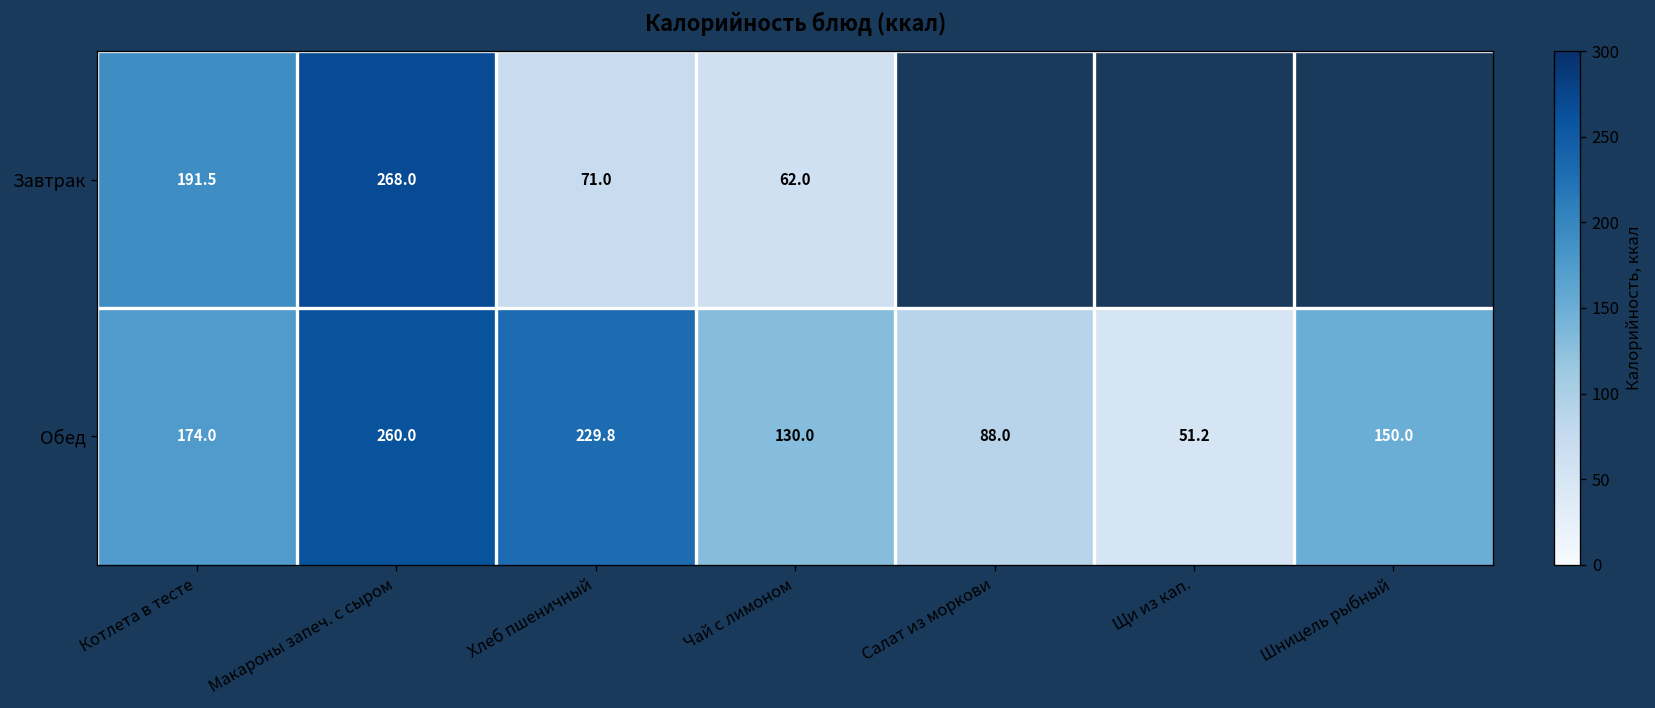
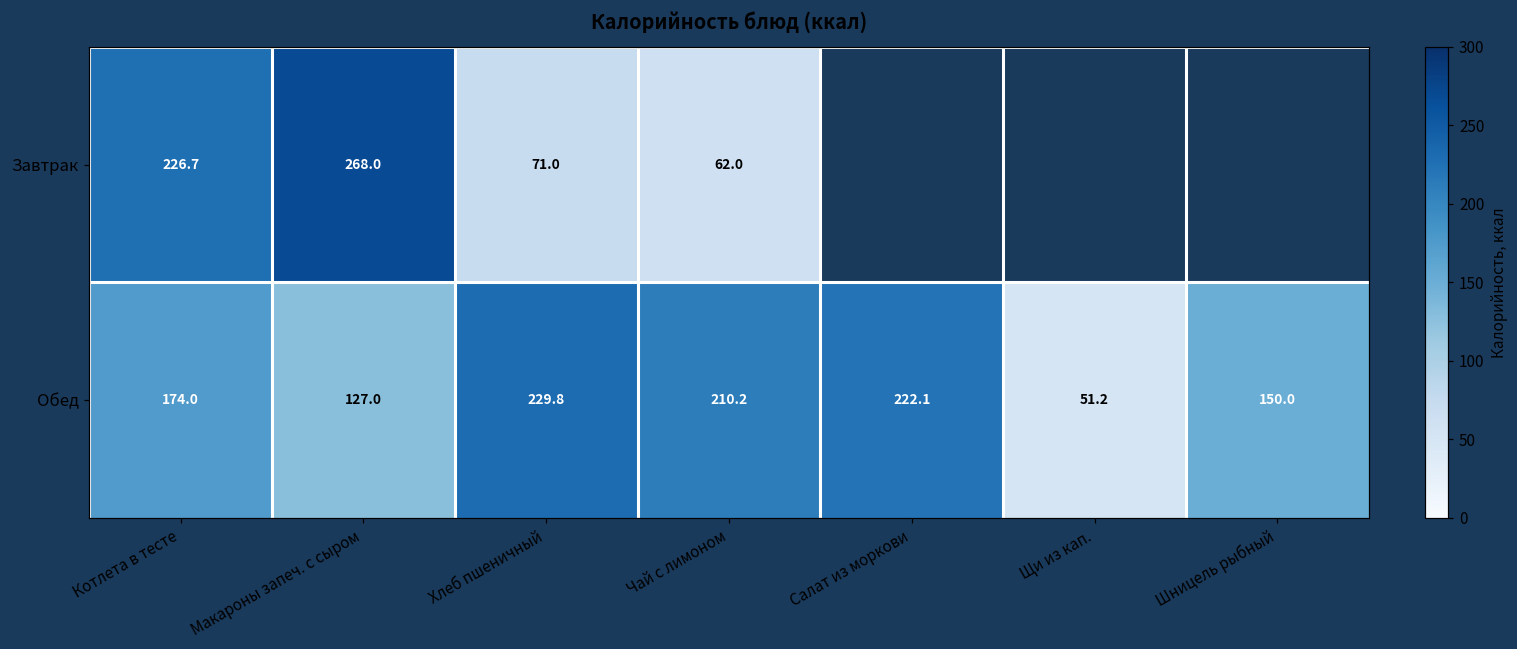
  {
    "Завтрак": {
-     "Котлета в тесте": 191.5,
+     "Котлета в тесте": 226.7,
      "Макароны запеч. с сыром": 268.0,
      "Хлеб пшеничный": 71.0,
      "Чай с лимоном": 62.0
    },
    "Обед": {
      "Котлета в тесте": 174.0,
-     "Макароны запеч. с сыром": 260.0,
+     "Макароны запеч. с сыром": 127.0,
      "Хлеб пшеничный": 229.8,
-     "Чай с лимоном": 130.0,
-     "Салат из моркови": 88.0,
+     "Чай с лимоном": 210.2,
+     "Салат из моркови": 222.1,
      "Щи из кап.": 51.2,
      "Шницель рыбный": 150.0
    }
  }
